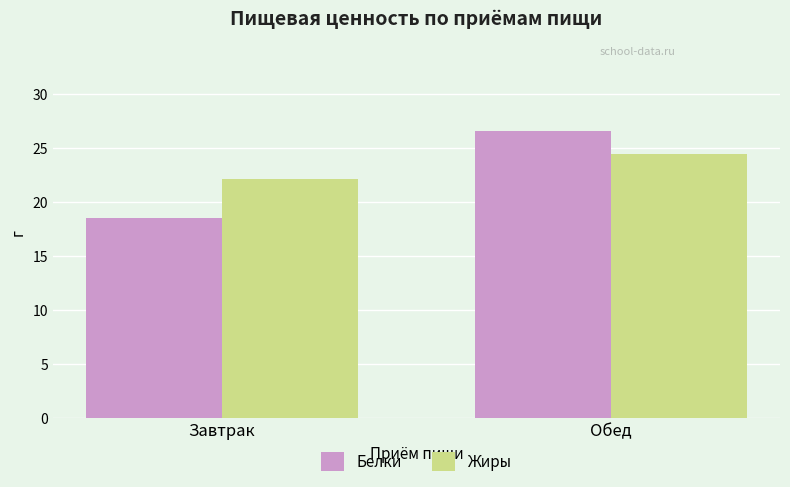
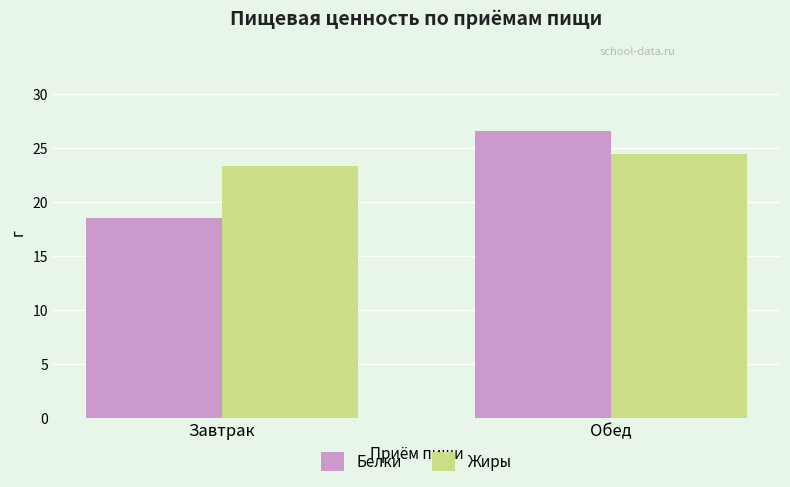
  {
    "Белки": {
      "Завтрак": 18.5,
      "Обед": 26.5
    },
    "Жиры": {
-     "Завтрак": 22.1,
+     "Завтрак": 23.3,
      "Обед": 24.4
    }
  }
